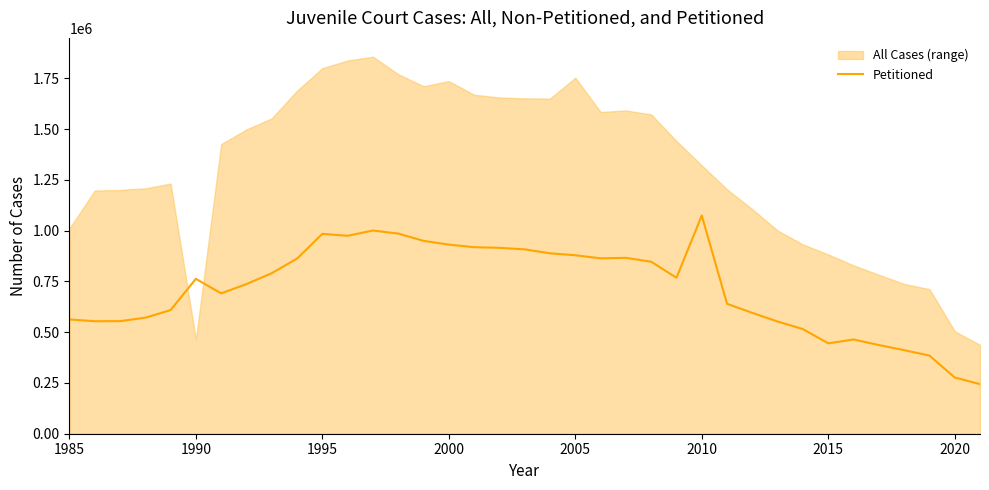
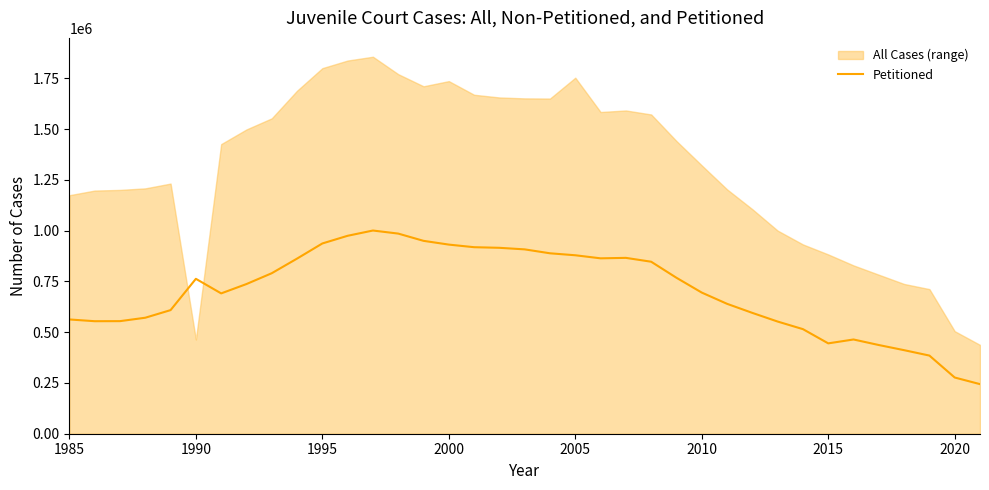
  {
    "All Cases (range)": {
-     "1985": 1010000,
+     "1985": 1170000,
      "1990": 460000,
      "1995": 1800000,
      "2000": 1740000,
      "2005": 1750000,
      "2010": 1320000,
      "2015": 880000,
      "2020": 500000
    },
    "Petitioned": {
      "1985": 560000,
      "1990": 760000,
-     "1995": 980000,
+     "1995": 940000,
      "2000": 930000,
      "2005": 880000,
-     "2010": 1070000,
+     "2010": 690000,
      "2015": 440000,
      "2020": 280000
    }
  }
